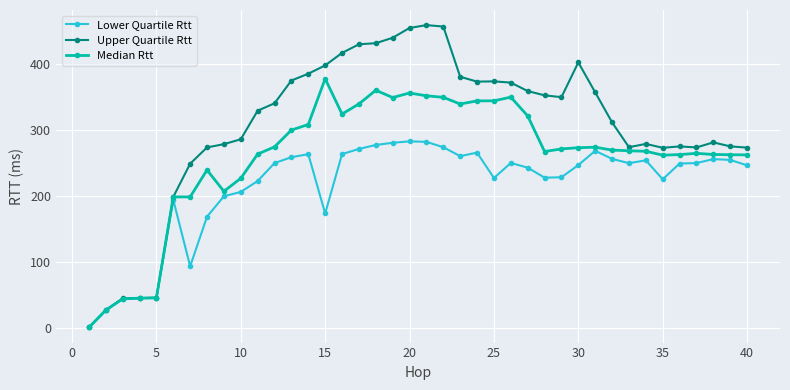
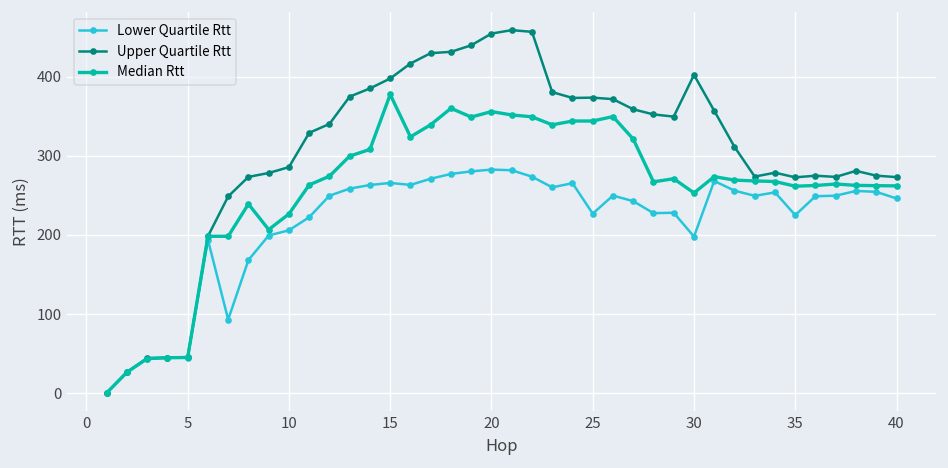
  {
    "Lower Quartile Rtt": {
      "10": 210,
-     "15": 170,
+     "15": 270,
      "20": 280,
      "25": 230,
-     "30": 250,
+     "30": 200,
      "35": 230,
      "40": 250
    },
    "Upper Quartile Rtt": {
      "10": 290,
      "15": 400,
      "20": 450,
      "25": 370,
      "30": 400,
      "35": 270,
      "40": 270
    },
    "Median Rtt": {
      "10": 230,
      "15": 380,
      "20": 360,
      "25": 340,
-     "30": 270,
+     "30": 250,
      "35": 260,
      "40": 260
    }
  }
